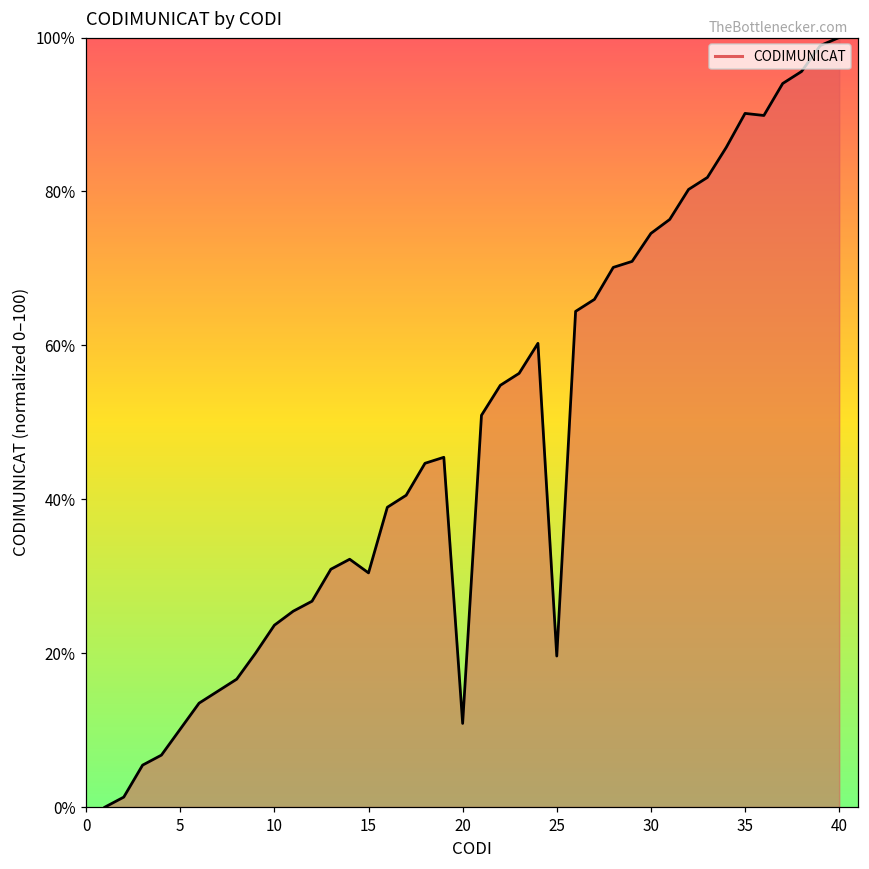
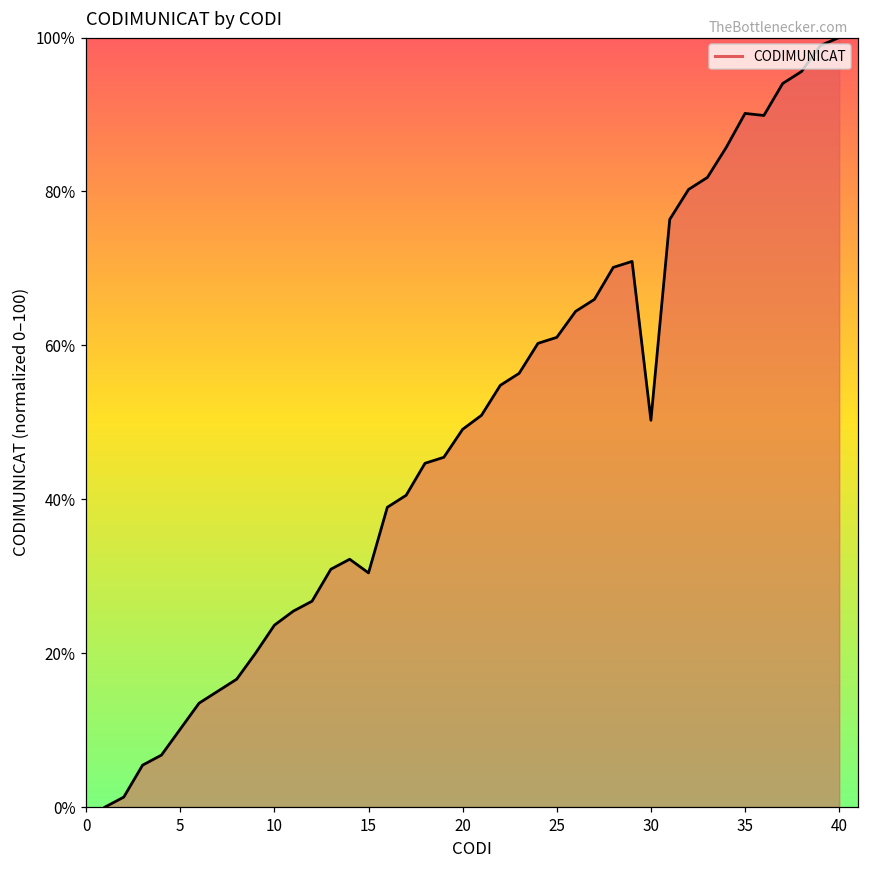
  {
    "5": "10%",
    "10": "24%",
    "15": "30%",
-   "20": "11%",
-   "25": "20%",
-   "30": "75%",
+   "20": "49%",
+   "25": "61%",
+   "30": "50%",
    "35": "90%",
    "40": "100%"
  }
